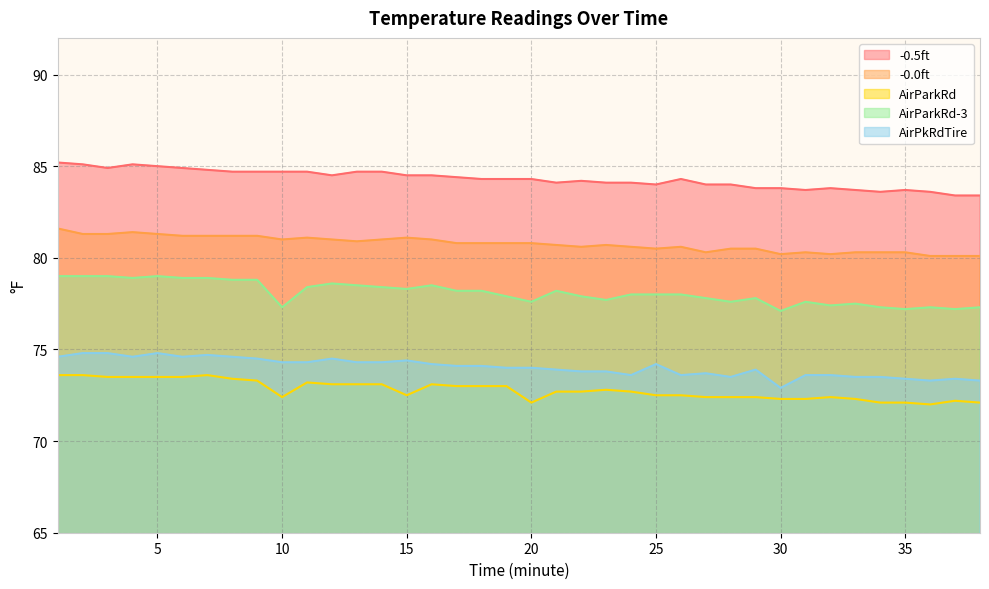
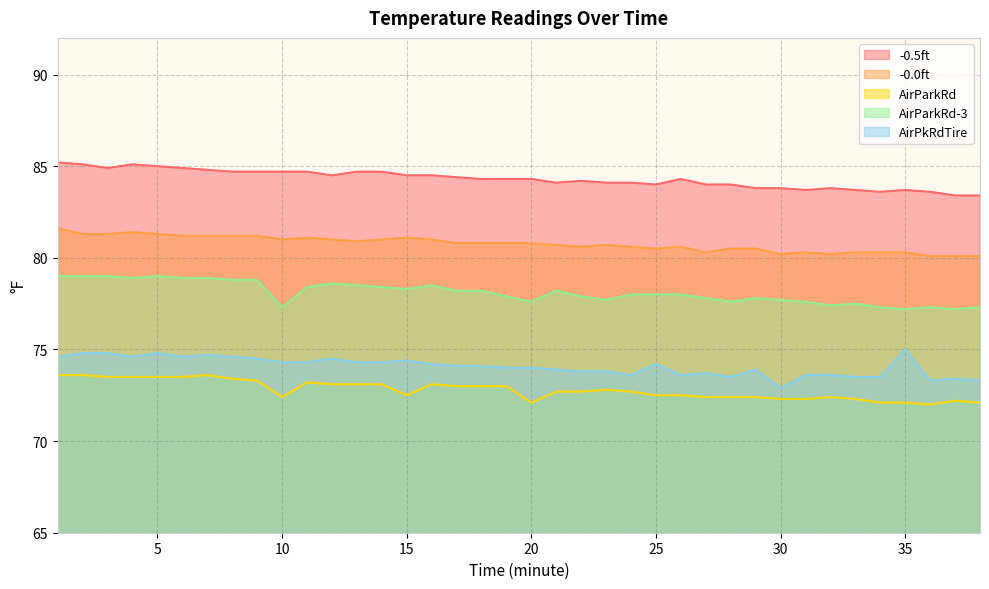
  {
    "AirParkRd": {
      "5": 73.5,
      "10": 72.4,
      "15": 72.5,
      "20": 72.1,
      "25": 72.5,
      "30": 72.3,
      "35": 72.1
    },
    "AirParkRd-3": {
      "5": 79.0,
      "10": 77.3,
      "15": 78.3,
      "20": 77.6,
      "25": 78.0,
-     "30": 77.1,
+     "30": 77.7,
      "35": 77.2
    },
    "AirPkRdTire": {
      "5": 74.8,
      "10": 74.3,
      "15": 74.4,
      "20": 74.0,
      "25": 74.2,
      "30": 72.9,
-     "35": 73.4
+     "35": 75.0
    }
  }
